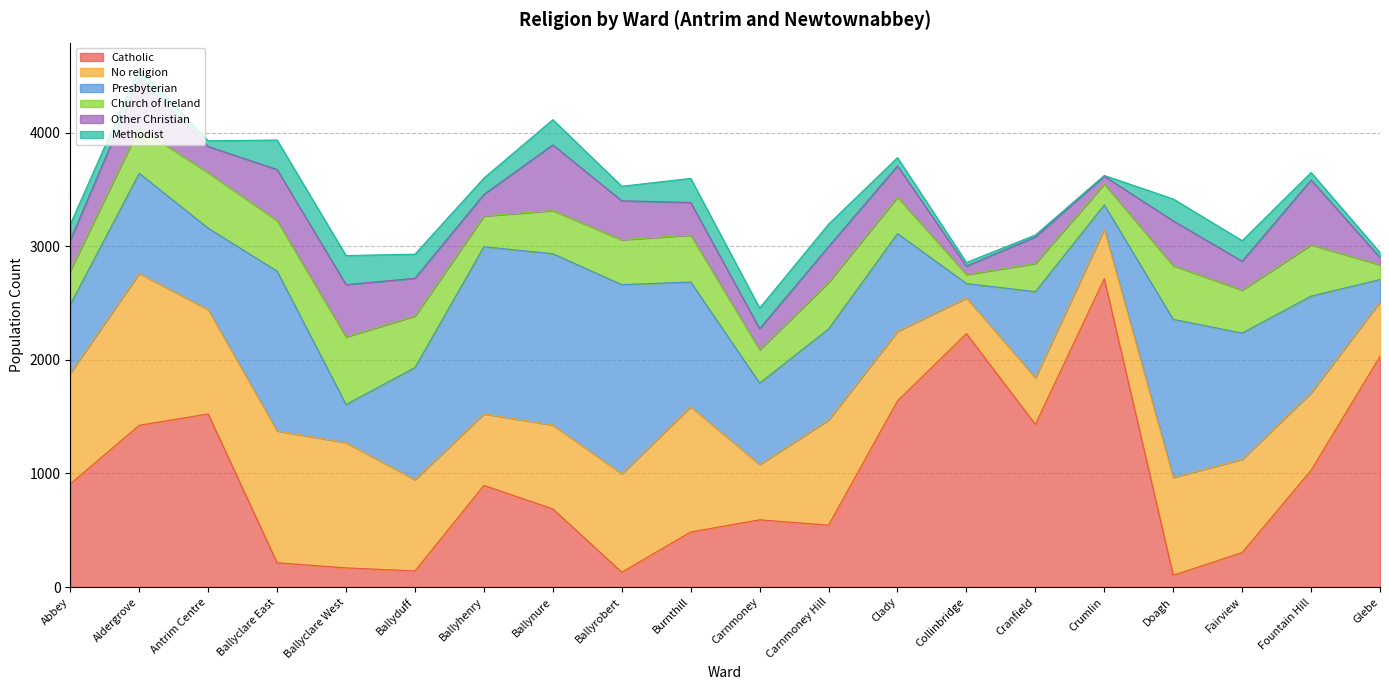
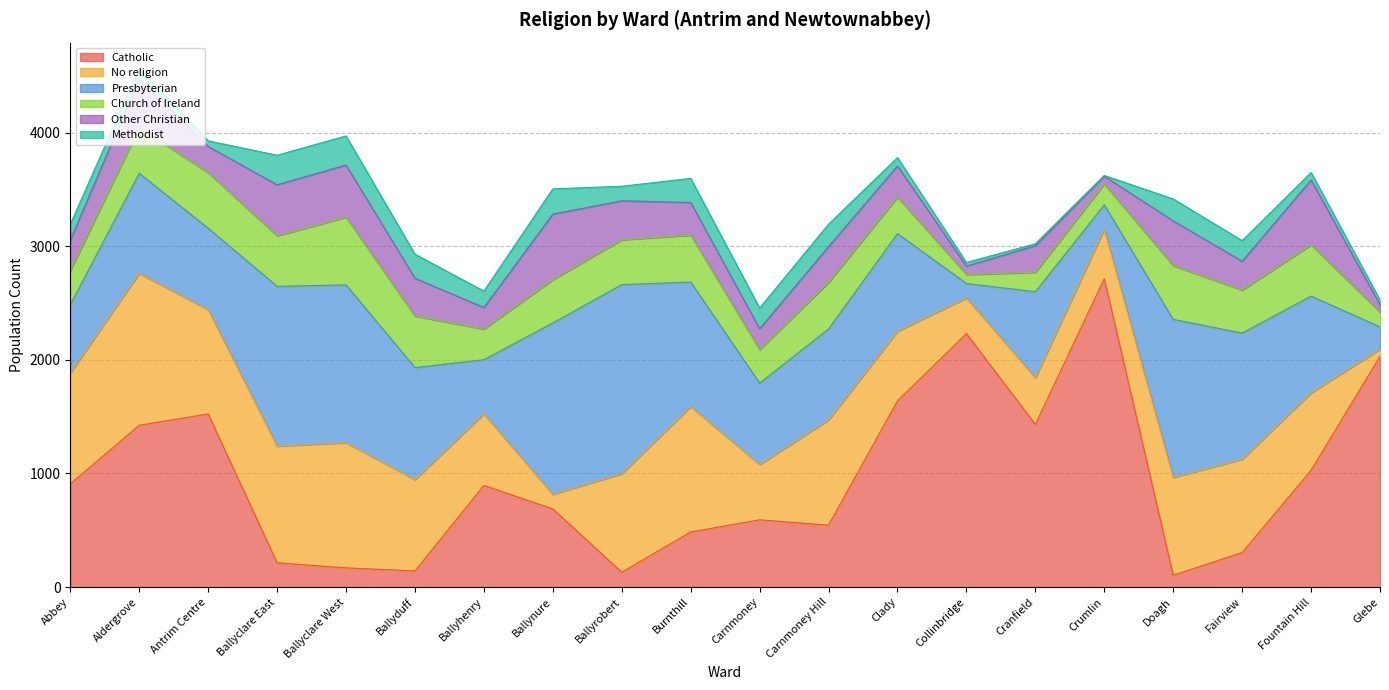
  {
    "Catholic": {
      "Abbey": 910,
      "Aldergrove": 1420,
      "Antrim Centre": 1520,
      "Ballyclare East": 210,
      "Ballyclare West": 170,
      "Ballyduff": 140,
      "Ballyhenry": 900,
      "Ballynure": 690,
      "Ballyrobert": 130,
      "Burnthill": 490,
      "Carnmoney": 590,
      "Carnmoney Hill": 550,
      "Clady": 1640,
      "Collinbridge": 2230,
      "Cranfield": 1430,
      "Crumlin": 2720,
      "Doagh": 100,
      "Fairview": 300,
      "Fountain Hill": 1030,
      "Glebe": 2030
    },
    "No religion": {
      "Abbey": 980,
      "Aldergrove": 1340,
      "Antrim Centre": 920,
-     "Ballyclare East": 1160,
+     "Ballyclare East": 1030,
      "Ballyclare West": 1100,
      "Ballyduff": 800,
      "Ballyhenry": 630,
-     "Ballynure": 740,
+     "Ballynure": 130,
      "Ballyrobert": 870,
      "Burnthill": 1100,
      "Carnmoney": 490,
      "Carnmoney Hill": 930,
      "Clady": 610,
      "Collinbridge": 310,
      "Cranfield": 410,
      "Crumlin": 440,
      "Doagh": 860,
      "Fairview": 820,
      "Fountain Hill": 680,
-     "Glebe": 480
+     "Glebe": 60
    },
    "Presbyterian": {
      "Abbey": 600,
      "Aldergrove": 880,
      "Antrim Centre": 720,
      "Ballyclare East": 1410,
-     "Ballyclare West": 340,
+     "Ballyclare West": 1390,
      "Ballyduff": 990,
-     "Ballyhenry": 1470,
+     "Ballyhenry": 480,
      "Ballynure": 1510,
      "Ballyrobert": 1660,
      "Burnthill": 1100,
      "Carnmoney": 720,
      "Carnmoney Hill": 800,
      "Clady": 860,
      "Collinbridge": 130,
      "Cranfield": 760,
      "Crumlin": 210,
      "Doagh": 1390,
      "Fairview": 1110,
      "Fountain Hill": 850,
      "Glebe": 200
    },
    "Church of Ireland": {
      "Abbey": 300,
      "Antrim Centre": 490,
      "Ballyclare East": 450,
      "Ballyclare West": 600,
      "Ballyduff": 450,
      "Ballyhenry": 270,
      "Ballynure": 380,
      "Ballyrobert": 400,
      "Burnthill": 410,
      "Carnmoney": 290,
      "Carnmoney Hill": 410,
      "Clady": 320,
      "Collinbridge": 80,
-     "Cranfield": 250,
+     "Cranfield": 170,
      "Crumlin": 180,
      "Doagh": 470,
      "Fairview": 380,
      "Fountain Hill": 450,
      "Glebe": 130
    },
    "Other Christian": {
      "Abbey": 270,
      "Antrim Centre": 230,
      "Ballyclare East": 450,
      "Ballyclare West": 460,
      "Ballyduff": 330,
      "Ballyhenry": 190,
      "Ballynure": 580,
      "Ballyrobert": 340,
      "Burnthill": 290,
      "Carnmoney": 190,
      "Carnmoney Hill": 320,
      "Clady": 280,
      "Collinbridge": 70,
      "Doagh": 390,
      "Fairview": 250,
      "Fountain Hill": 570,
      "Glebe": 60
    },
    "Methodist": {
      "Abbey": 140,
      "Antrim Centre": 50,
      "Ballyclare East": 260,
      "Ballyclare West": 260,
      "Ballyduff": 210,
      "Ballyhenry": 140,
      "Ballynure": 220,
      "Ballyrobert": 130,
      "Burnthill": 210,
      "Carnmoney": 180,
      "Carnmoney Hill": 200,
      "Clady": 70,
      "Collinbridge": 30,
      "Doagh": 190,
      "Fairview": 180,
      "Fountain Hill": 70,
      "Glebe": 40
    }
  }
